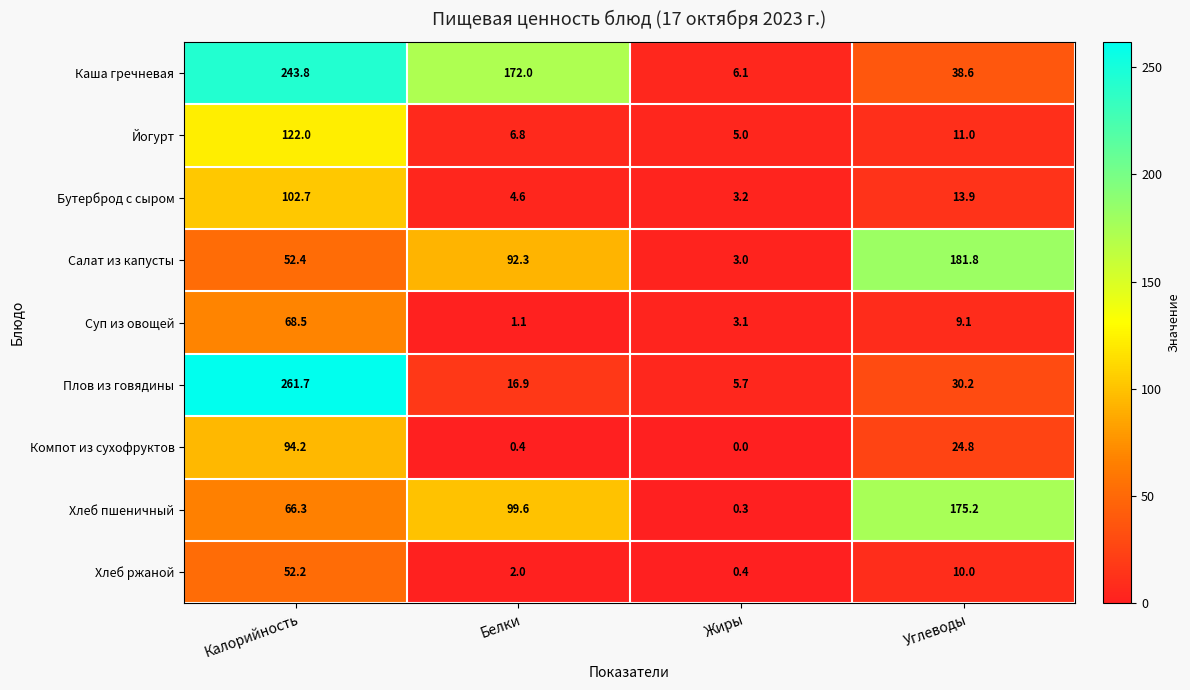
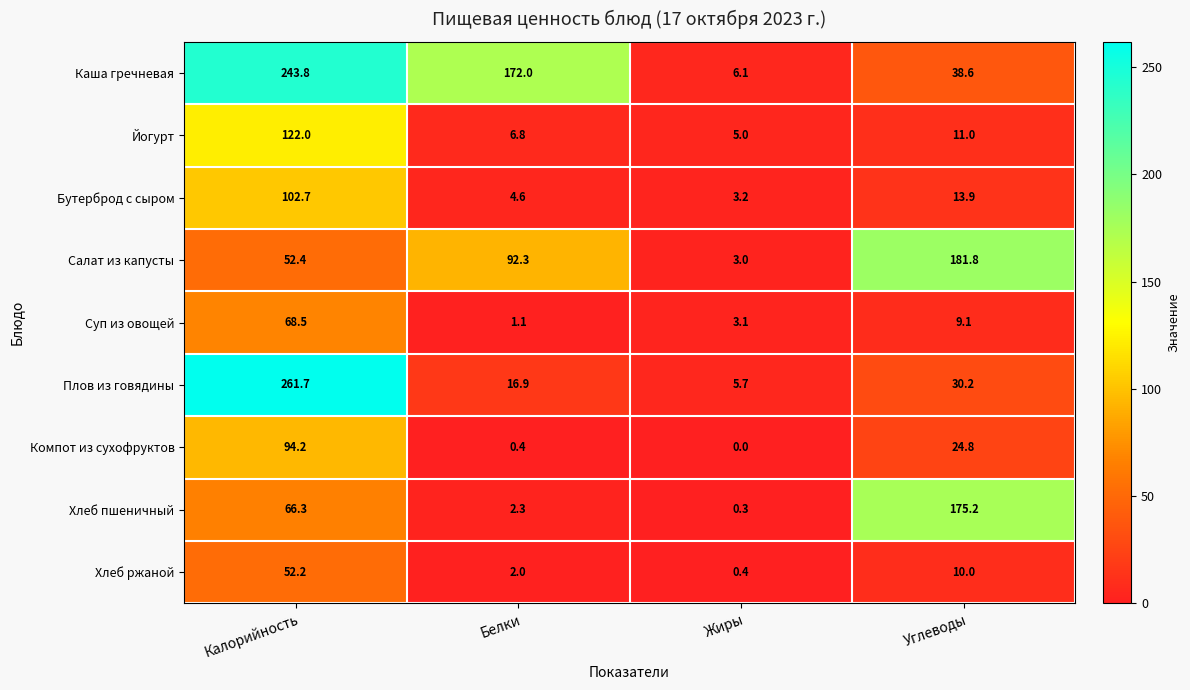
  {
    "Каша гречневая": {
      "Калорийность": 243.8,
      "Белки": 172.0,
      "Жиры": 6.1,
      "Углеводы": 38.6
    },
    "Йогурт": {
      "Калорийность": 122.0,
      "Белки": 6.8,
      "Жиры": 5.0,
      "Углеводы": 11.0
    },
    "Бутерброд с сыром": {
      "Калорийность": 102.7,
      "Белки": 4.6,
      "Жиры": 3.2,
      "Углеводы": 13.9
    },
    "Салат из капусты": {
      "Калорийность": 52.4,
      "Белки": 92.3,
      "Жиры": 3.0,
      "Углеводы": 181.8
    },
    "Суп из овощей": {
      "Калорийность": 68.5,
      "Белки": 1.1,
      "Жиры": 3.1,
      "Углеводы": 9.1
    },
    "Плов из говядины": {
      "Калорийность": 261.7,
      "Белки": 16.9,
      "Жиры": 5.7,
      "Углеводы": 30.2
    },
    "Компот из сухофруктов": {
      "Калорийность": 94.2,
      "Белки": 0.4,
      "Жиры": 0.0,
      "Углеводы": 24.8
    },
    "Хлеб пшеничный": {
      "Калорийность": 66.3,
-     "Белки": 99.6,
+     "Белки": 2.3,
      "Жиры": 0.3,
      "Углеводы": 175.2
    },
    "Хлеб ржаной": {
      "Калорийность": 52.2,
      "Белки": 2.0,
      "Жиры": 0.4,
      "Углеводы": 10.0
    }
  }
